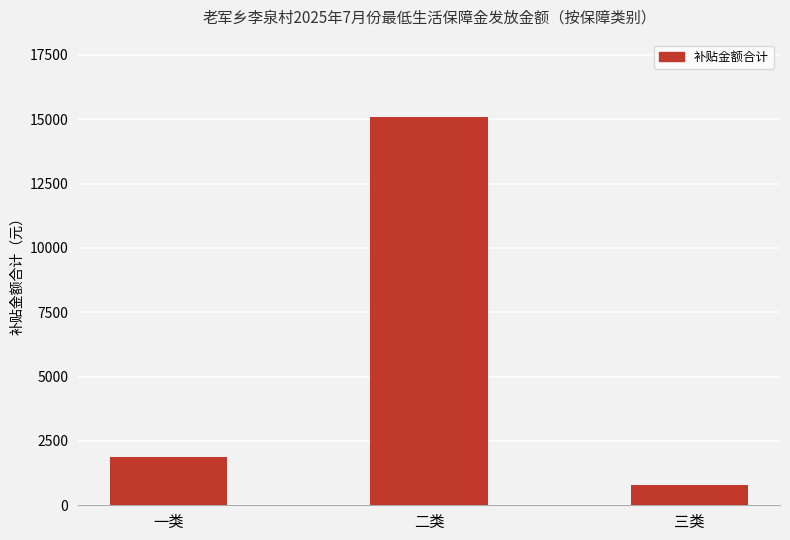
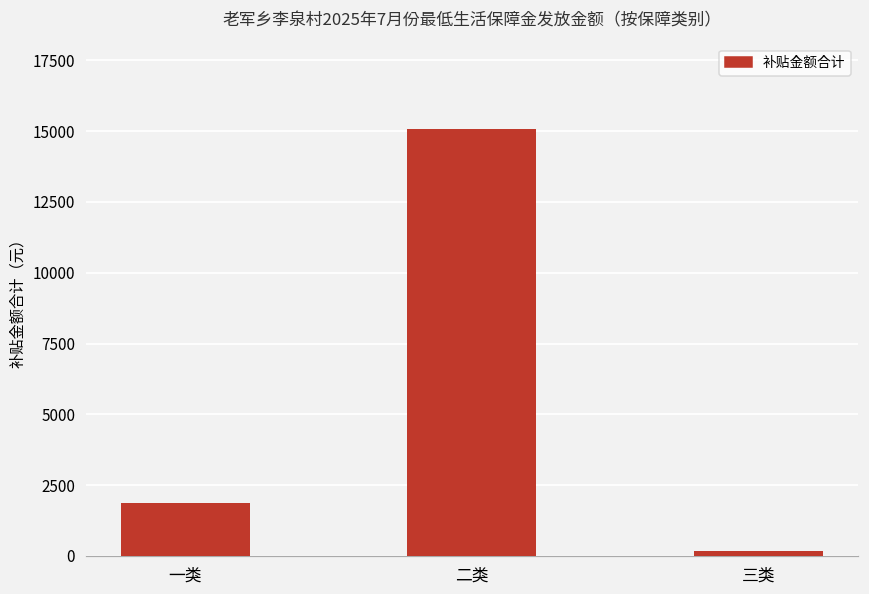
  {
    "一类": 1900,
    "二类": 15100,
-   "三类": 800
+   "三类": 200
  }
